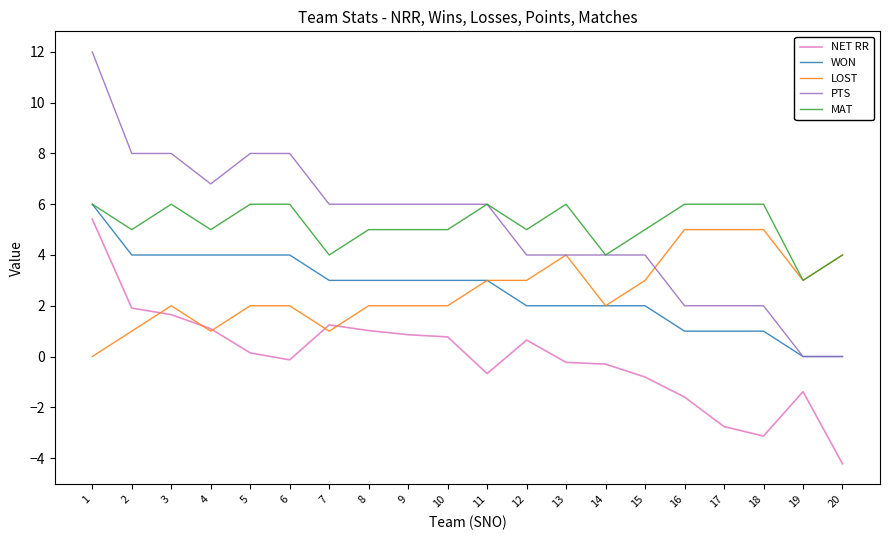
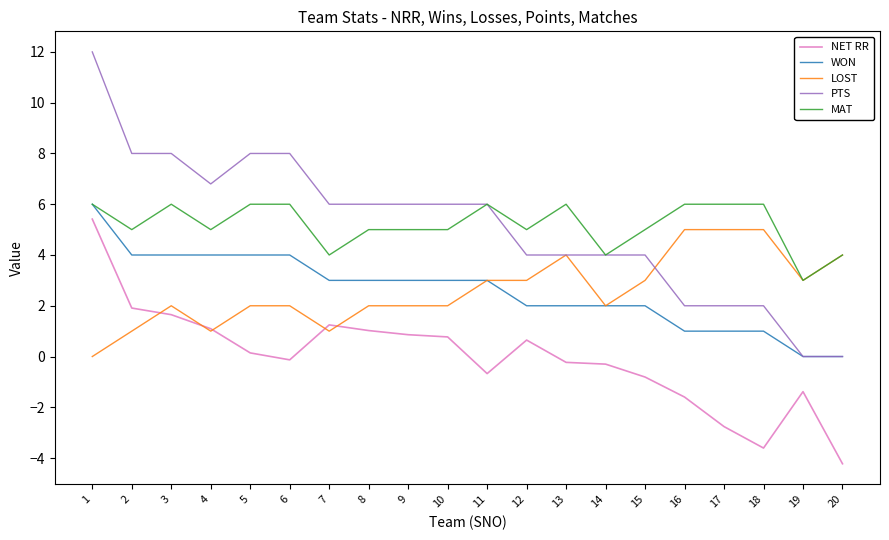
  {
    "NET RR": {
      "1": 5.4,
      "2": 1.9,
      "3": 1.6,
      "5": 0.1,
      "6": -0.1,
      "7": 1.2,
      "8": 1.0,
      "9": 0.9,
      "10": 0.8,
      "11": -0.7,
      "12": 0.6,
      "13": -0.2,
      "14": -0.3,
      "15": -0.8,
      "16": -1.6,
      "17": -2.8,
-     "18": -3.1,
+     "18": -3.6,
      "19": -1.4,
      "20": -4.2
    },
    "WON": {
      "2": 4.0,
      "3": 4.0,
      "4": 4.0,
      "5": 4.0,
      "6": 4.0,
      "7": 3.0,
      "8": 3.0,
      "9": 3.0,
      "10": 3.0,
      "12": 2.0,
      "13": 2.0,
      "15": 2.0,
      "16": 1.0,
      "17": 1.0,
      "18": 1.0
    },
    "LOST": {
      "1": 0.0,
      "2": 1.0,
      "3": 2.0,
      "5": 2.0,
      "6": 2.0,
      "7": 1.0,
      "8": 2.0,
      "9": 2.0,
      "10": 2.0,
      "12": 3.0,
      "15": 3.0,
      "16": 5.0,
      "17": 5.0,
      "18": 5.0
    },
    "PTS": {
      "1": 12.0,
      "2": 8.0,
      "3": 8.0,
      "4": 6.8,
      "5": 8.0,
      "6": 8.0,
      "7": 6.0,
      "8": 6.0,
      "9": 6.0,
      "10": 6.0,
      "12": 4.0,
      "15": 4.0,
      "16": 2.0,
      "17": 2.0,
      "18": 2.0
    },
    "MAT": {
      "2": 5.0,
      "3": 6.0,
      "4": 5.0,
      "5": 6.0,
      "6": 6.0,
      "7": 4.0,
      "8": 5.0,
      "9": 5.0,
      "10": 5.0,
      "12": 5.0,
      "13": 6.0,
      "15": 5.0,
      "16": 6.0,
      "17": 6.0,
      "18": 6.0
    }
  }
